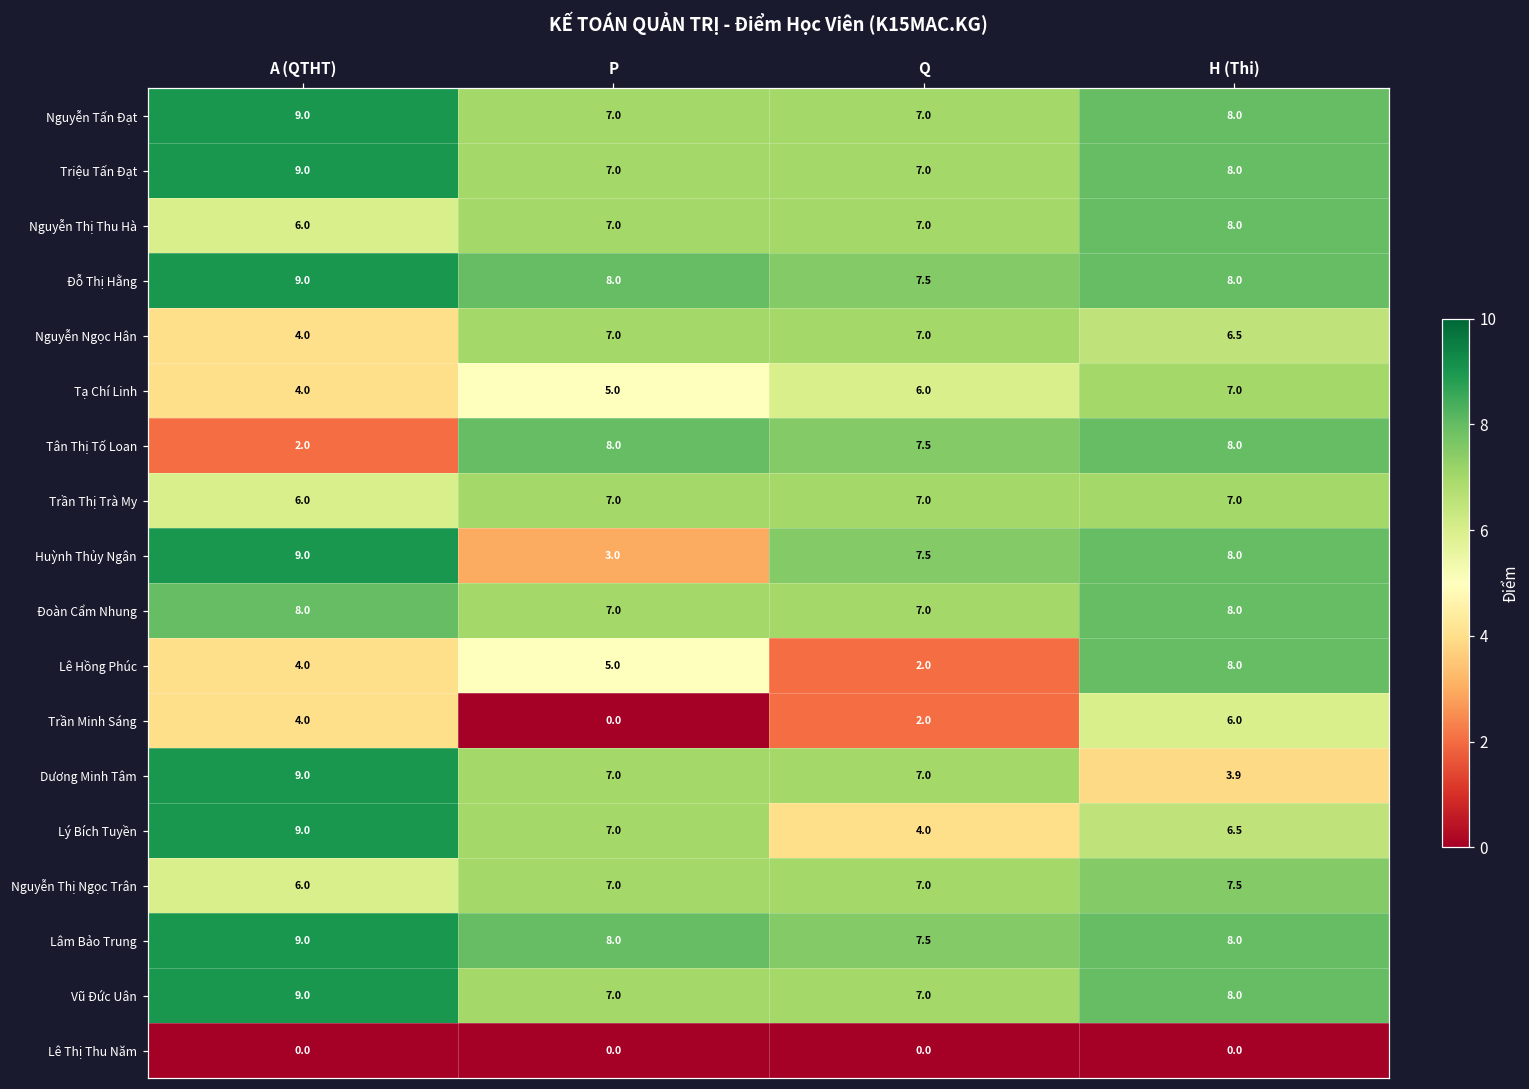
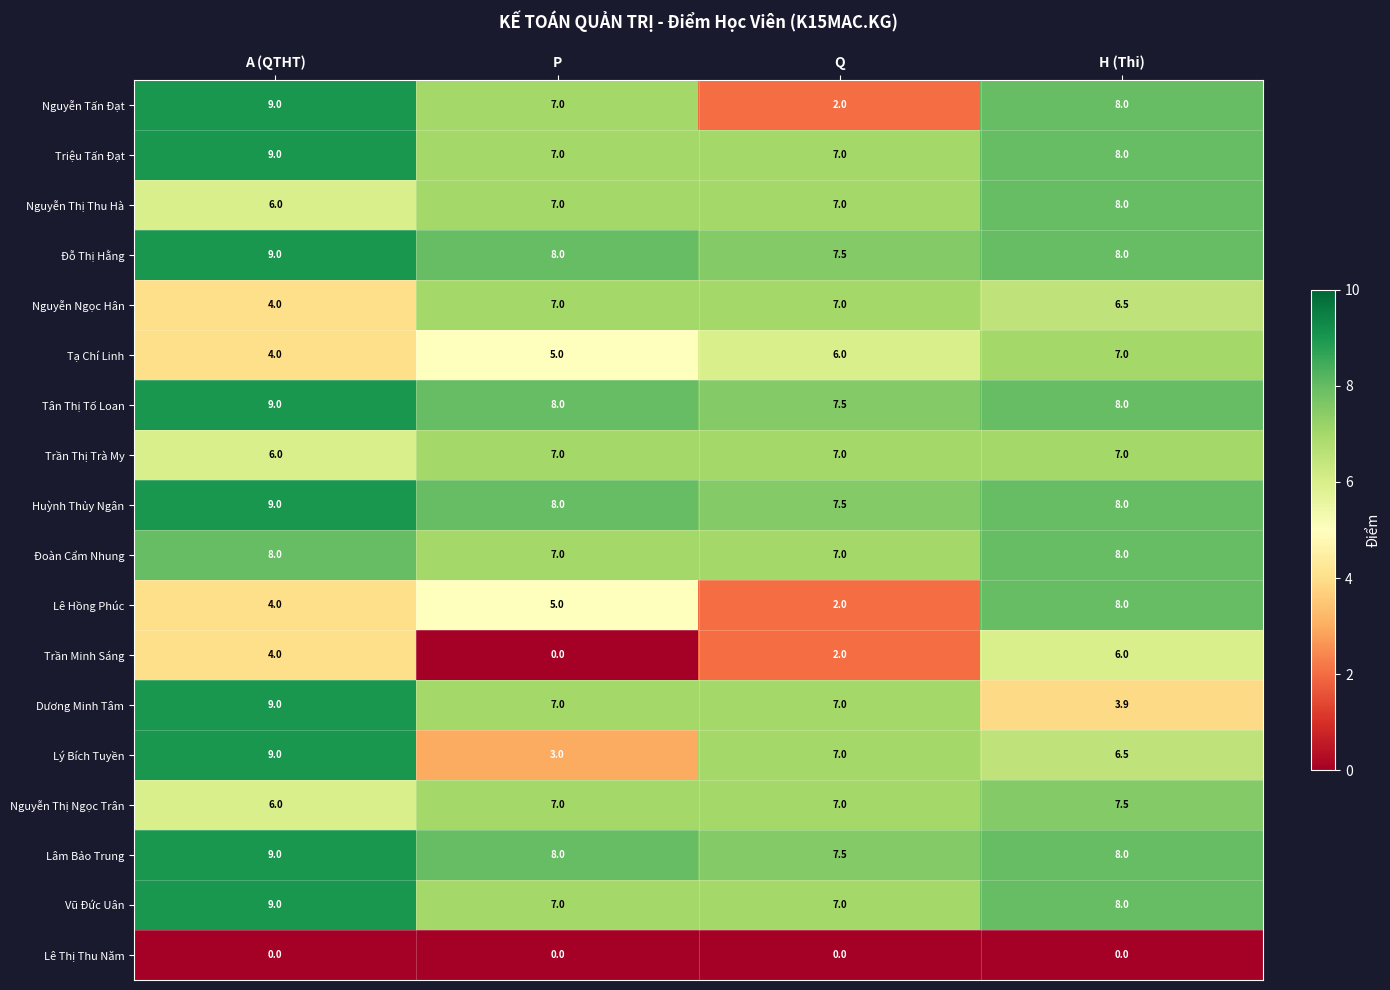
  {
    "Nguyễn Tấn Đạt": {
      "A (QTHT)": 9.0,
      "P": 7.0,
-     "Q": 7.0,
+     "Q": 2.0,
      "H (Thi)": 8.0
    },
    "Triệu Tấn Đạt": {
      "A (QTHT)": 9.0,
      "P": 7.0,
      "Q": 7.0,
      "H (Thi)": 8.0
    },
    "Nguyễn Thị Thu Hà": {
      "A (QTHT)": 6.0,
      "P": 7.0,
      "Q": 7.0,
      "H (Thi)": 8.0
    },
    "Đỗ Thị Hằng": {
      "A (QTHT)": 9.0,
      "P": 8.0,
      "Q": 7.5,
      "H (Thi)": 8.0
    },
    "Nguyễn Ngọc Hân": {
      "A (QTHT)": 4.0,
      "P": 7.0,
      "Q": 7.0,
      "H (Thi)": 6.5
    },
    "Tạ Chí Linh": {
      "A (QTHT)": 4.0,
      "P": 5.0,
      "Q": 6.0,
      "H (Thi)": 7.0
    },
    "Tân Thị Tố Loan": {
-     "A (QTHT)": 2.0,
+     "A (QTHT)": 9.0,
      "P": 8.0,
      "Q": 7.5,
      "H (Thi)": 8.0
    },
    "Trần Thị Trà My": {
      "A (QTHT)": 6.0,
      "P": 7.0,
      "Q": 7.0,
      "H (Thi)": 7.0
    },
    "Huỳnh Thủy Ngân": {
      "A (QTHT)": 9.0,
-     "P": 3.0,
+     "P": 8.0,
      "Q": 7.5,
      "H (Thi)": 8.0
    },
    "Đoàn Cẩm Nhung": {
      "A (QTHT)": 8.0,
      "P": 7.0,
      "Q": 7.0,
      "H (Thi)": 8.0
    },
    "Lê Hồng Phúc": {
      "A (QTHT)": 4.0,
      "P": 5.0,
      "Q": 2.0,
      "H (Thi)": 8.0
    },
    "Trần Minh Sáng": {
      "A (QTHT)": 4.0,
      "P": 0.0,
      "Q": 2.0,
      "H (Thi)": 6.0
    },
    "Dương Minh Tâm": {
      "A (QTHT)": 9.0,
      "P": 7.0,
      "Q": 7.0,
      "H (Thi)": 3.9
    },
    "Lý Bích Tuyền": {
      "A (QTHT)": 9.0,
-     "P": 7.0,
-     "Q": 4.0,
+     "P": 3.0,
+     "Q": 7.0,
      "H (Thi)": 6.5
    },
    "Nguyễn Thị Ngọc Trân": {
      "A (QTHT)": 6.0,
      "P": 7.0,
      "Q": 7.0,
      "H (Thi)": 7.5
    },
    "Lâm Bảo Trung": {
      "A (QTHT)": 9.0,
      "P": 8.0,
      "Q": 7.5,
      "H (Thi)": 8.0
    },
    "Vũ Đức Uân": {
      "A (QTHT)": 9.0,
      "P": 7.0,
      "Q": 7.0,
      "H (Thi)": 8.0
    },
    "Lê Thị Thu Năm": {
      "A (QTHT)": 0.0,
      "P": 0.0,
      "Q": 0.0,
      "H (Thi)": 0.0
    }
  }
